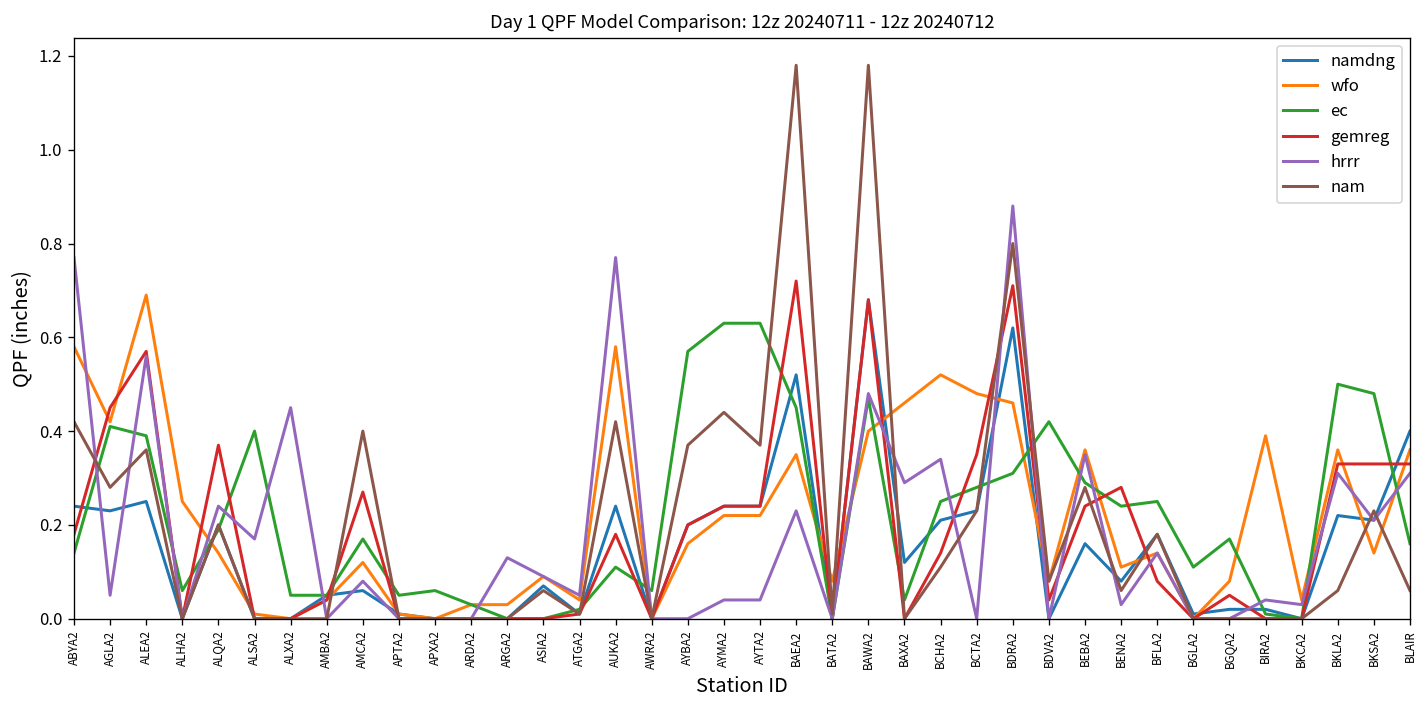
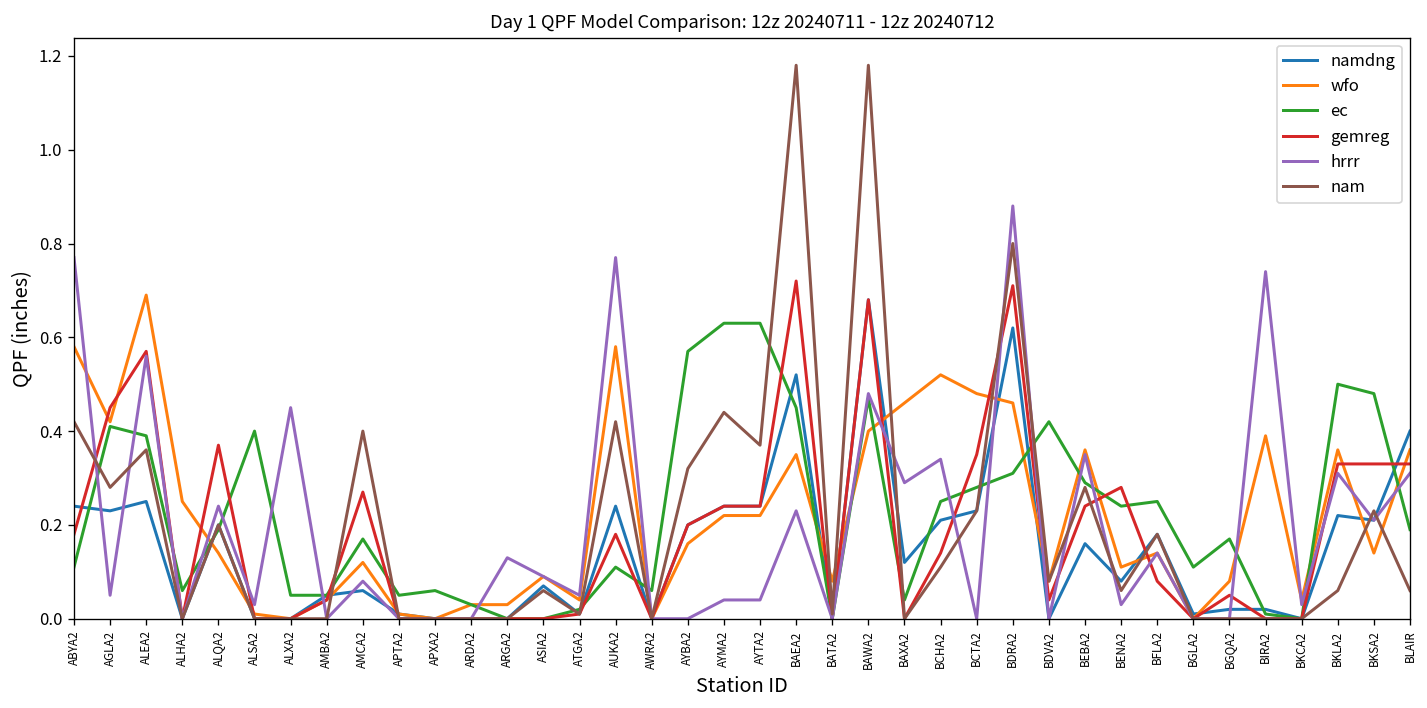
  {
    "namdng": {
      "ABYA2": 0.24,
      "AGLA2": 0.23,
      "ALEA2": 0.25,
      "AMCA2": 0.06,
      "ASIA2": 0.07,
      "AUKA2": 0.24,
      "BAEA2": 0.52,
      "BAXA2": 0.12,
      "BCHA2": 0.21,
      "BDRA2": 0.62,
      "BEBA2": 0.16,
      "BENA2": 0.08,
      "BGLA2": 0.01,
      "BGQA2": 0.02,
      "BIRA2": 0.02,
      "BKLA2": 0.22,
      "BLAIR": 0.40
    },
    "wfo": {
      "ABYA2": 0.58,
      "AGLA2": 0.42,
      "ALEA2": 0.69,
      "ALHA2": 0.25,
      "ALQA2": 0.14,
      "ALSA2": 0.01,
      "AMCA2": 0.12,
      "ARGA2": 0.03,
      "ATGA2": 0.04,
      "AUKA2": 0.58,
      "AYBA2": 0.16,
      "AYMA2": 0.22,
      "AYTA2": 0.22,
      "BAEA2": 0.35,
      "BATA2": 0.08,
      "BAWA2": 0.40,
      "BAXA2": 0.46,
      "BCHA2": 0.52,
      "BCTA2": 0.48,
      "BDRA2": 0.46,
      "BEBA2": 0.36,
      "BENA2": 0.11,
      "BGQA2": 0.08,
      "BIRA2": 0.39,
      "BKCA2": 0.04,
      "BKLA2": 0.36,
      "BKSA2": 0.14,
      "BLAIR": 0.36
    },
    "ec": {
-     "ABYA2": 0.14,
+     "ABYA2": 0.11,
      "AGLA2": 0.41,
      "ALEA2": 0.39,
      "ALHA2": 0.06,
      "ALQA2": 0.19,
      "ALSA2": 0.40,
      "ALXA2": 0.05,
      "AMCA2": 0.17,
      "APTA2": 0.05,
      "APXA2": 0.06,
      "ATGA2": 0.02,
      "AUKA2": 0.11,
      "AWRA2": 0.06,
      "AYBA2": 0.57,
      "AYMA2": 0.63,
      "AYTA2": 0.63,
      "BAEA2": 0.45,
      "BAWA2": 0.47,
      "BAXA2": 0.04,
      "BCHA2": 0.25,
      "BCTA2": 0.28,
      "BDRA2": 0.31,
      "BDVA2": 0.42,
      "BEBA2": 0.29,
      "BENA2": 0.24,
      "BFLA2": 0.25,
      "BGLA2": 0.11,
      "BGQA2": 0.17,
      "BIRA2": 0.01,
      "BKLA2": 0.50,
      "BKSA2": 0.48,
-     "BLAIR": 0.16
+     "BLAIR": 0.19
    },
    "gemreg": {
      "ABYA2": 0.18,
      "AGLA2": 0.45,
      "ALEA2": 0.57,
      "ALQA2": 0.37,
      "AMCA2": 0.27,
      "AUKA2": 0.18,
      "BAEA2": 0.72,
      "BCHA2": 0.14,
      "BCTA2": 0.35,
      "BDRA2": 0.71,
      "BDVA2": 0.04,
      "BEBA2": 0.24,
      "BENA2": 0.28,
      "BFLA2": 0.08,
      "BGQA2": 0.05,
      "BKLA2": 0.33,
      "BKSA2": 0.33,
      "BLAIR": 0.33
    },
    "hrrr": {
      "ABYA2": 0.77,
      "AGLA2": 0.05,
      "ALEA2": 0.56,
      "ALQA2": 0.24,
-     "ALSA2": 0.17,
+     "ALSA2": 0.03,
      "ALXA2": 0.45,
      "AMCA2": 0.08,
      "ARGA2": 0.13,
      "ATGA2": 0.05,
      "AUKA2": 0.77,
      "AYBA2": 0.00,
      "AYMA2": 0.04,
      "AYTA2": 0.04,
      "BAEA2": 0.23,
      "BAWA2": 0.48,
      "BAXA2": 0.29,
      "BCHA2": 0.34,
      "BCTA2": 0.00,
      "BDRA2": 0.88,
      "BEBA2": 0.35,
      "BENA2": 0.03,
-     "BIRA2": 0.04,
+     "BIRA2": 0.74,
      "BKCA2": 0.03,
      "BKLA2": 0.31,
      "BLAIR": 0.31
    },
    "nam": {
      "ABYA2": 0.42,
      "AGLA2": 0.28,
      "ALEA2": 0.36,
      "AMCA2": 0.40,
      "ASIA2": 0.06,
      "AUKA2": 0.42,
-     "AYBA2": 0.37,
+     "AYBA2": 0.32,
      "AYMA2": 0.44,
      "AYTA2": 0.37,
      "BAEA2": 1.18,
      "BATA2": 0.01,
      "BAWA2": 1.18,
      "BCHA2": 0.11,
      "BDRA2": 0.80,
      "BEBA2": 0.28,
      "BENA2": 0.06,
      "BKLA2": 0.06,
      "BKSA2": 0.23,
      "BLAIR": 0.06
    }
  }
